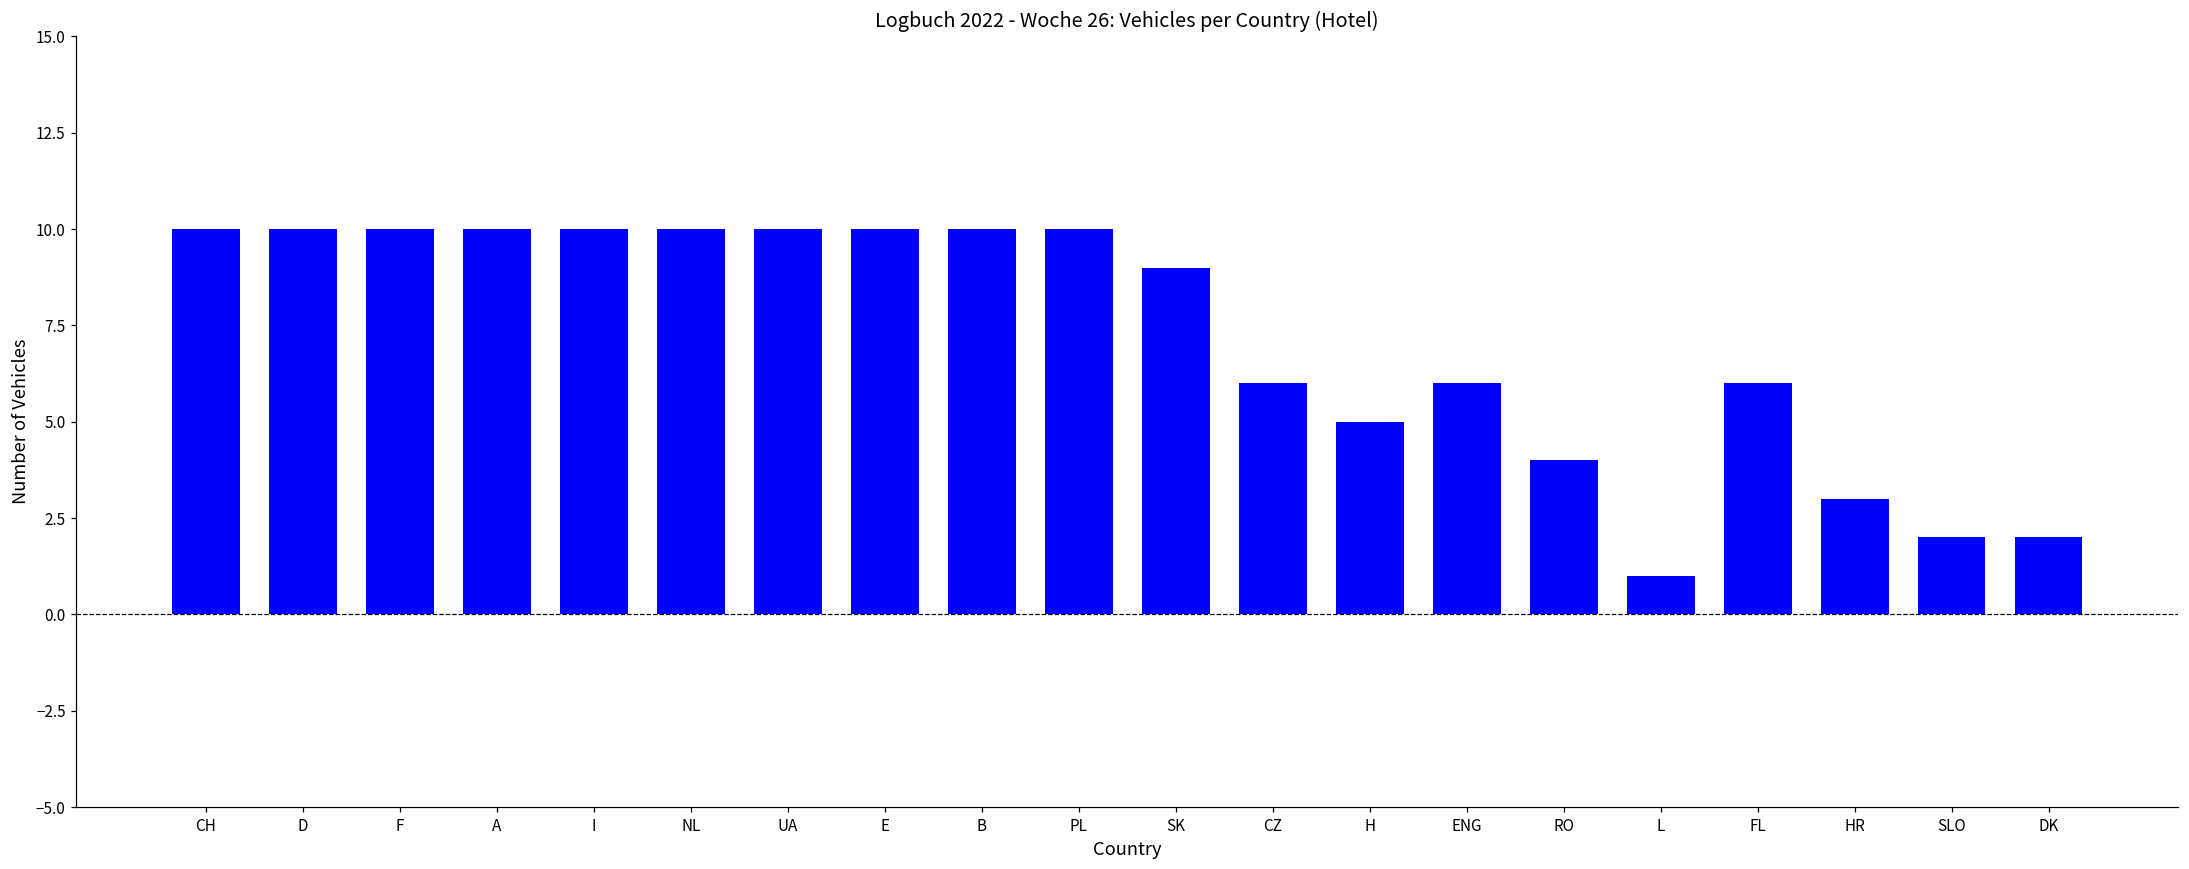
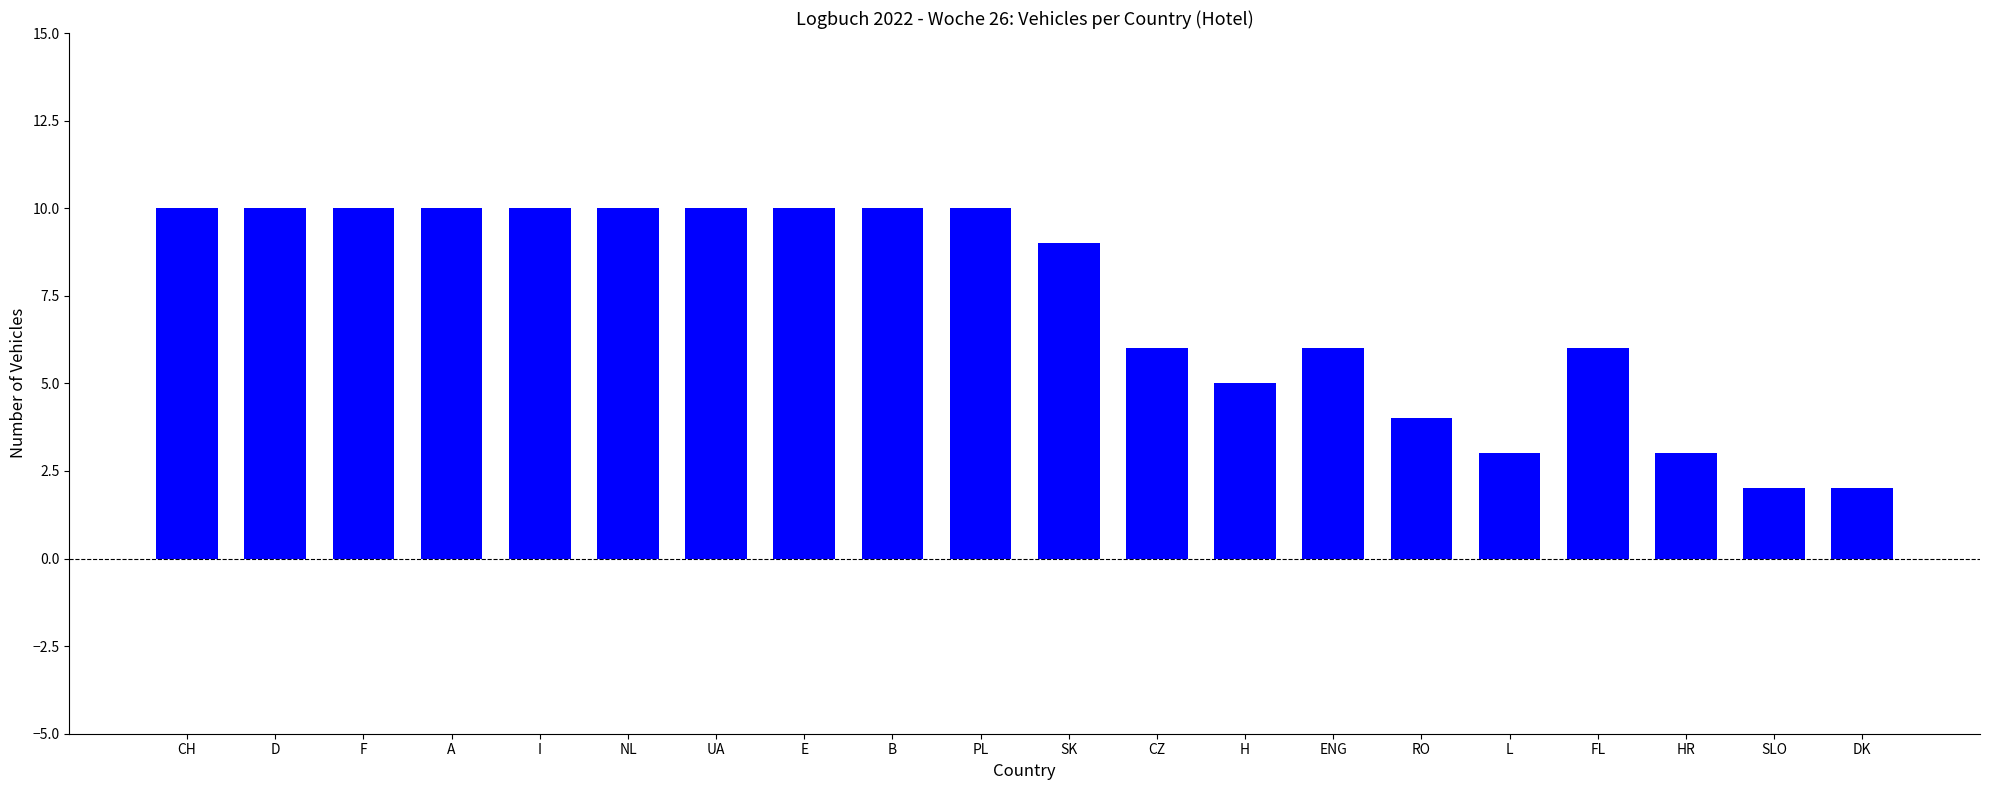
  {
    "CH": 10,
    "D": 10,
    "F": 10,
    "A": 10,
    "I": 10,
    "NL": 10,
    "UA": 10,
    "E": 10,
    "B": 10,
    "PL": 10,
    "SK": 9,
    "CZ": 6,
    "H": 5,
    "ENG": 6,
    "RO": 4,
-   "L": 1,
+   "L": 3,
    "FL": 6,
    "HR": 3,
    "SLO": 2,
    "DK": 2
  }
